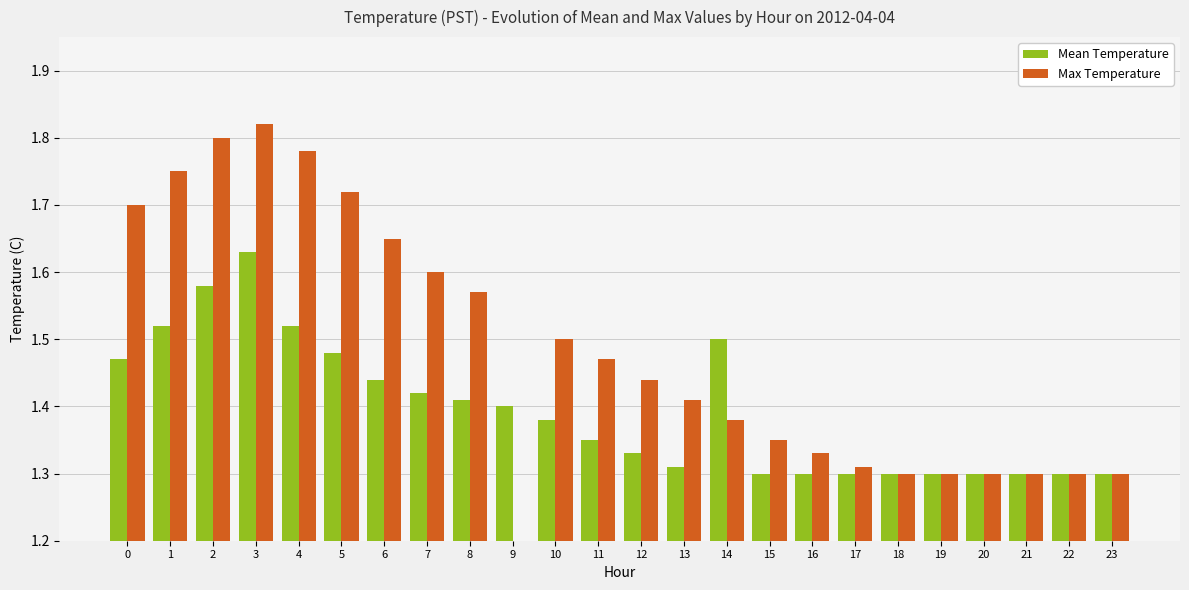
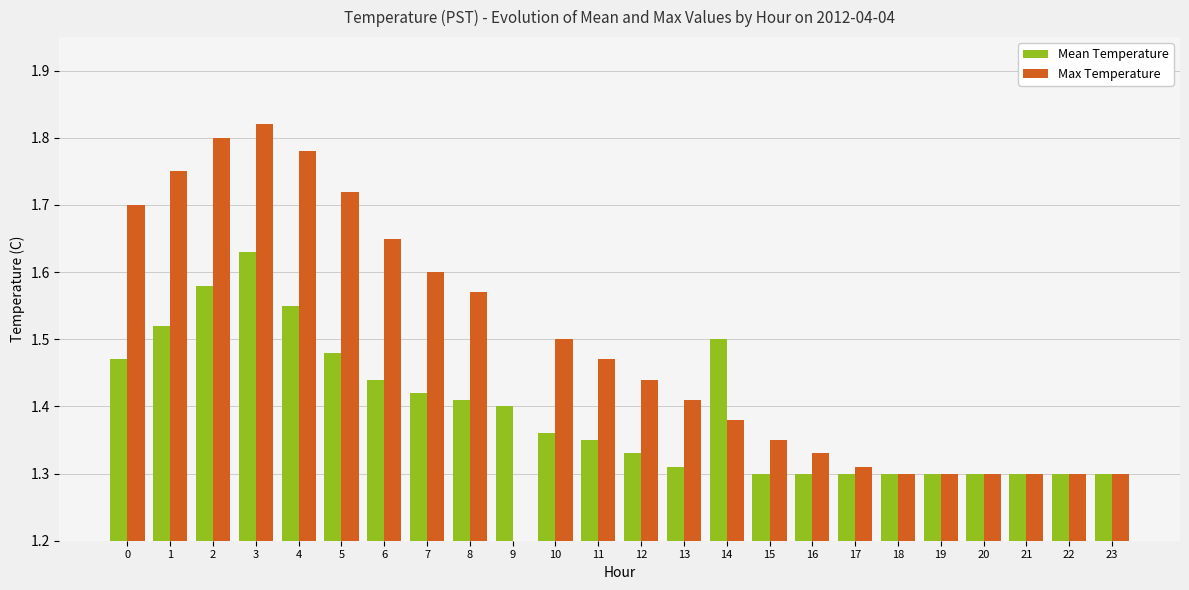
  {
    "Mean Temperature": {
      "0": 1.47,
      "1": 1.52,
      "2": 1.58,
      "3": 1.63,
-     "4": 1.52,
+     "4": 1.55,
      "5": 1.48,
      "6": 1.44,
      "7": 1.42,
      "8": 1.41,
      "9": 1.40,
-     "10": 1.38,
+     "10": 1.36,
      "11": 1.35,
      "12": 1.33,
      "13": 1.31,
      "14": 1.50,
      "15": 1.30,
      "16": 1.30,
      "17": 1.30,
      "18": 1.30,
      "19": 1.30,
      "20": 1.30,
      "21": 1.30,
      "22": 1.30,
      "23": 1.30
    },
    "Max Temperature": {
      "0": 1.70,
      "1": 1.75,
      "2": 1.80,
      "3": 1.82,
      "4": 1.78,
      "5": 1.72,
      "6": 1.65,
      "7": 1.60,
      "8": 1.57,
      "10": 1.50,
      "11": 1.47,
      "12": 1.44,
      "13": 1.41,
      "14": 1.38,
      "15": 1.35,
      "16": 1.33,
      "17": 1.31,
      "18": 1.30,
      "19": 1.30,
      "20": 1.30,
      "21": 1.30,
      "22": 1.30,
      "23": 1.30
    }
  }
